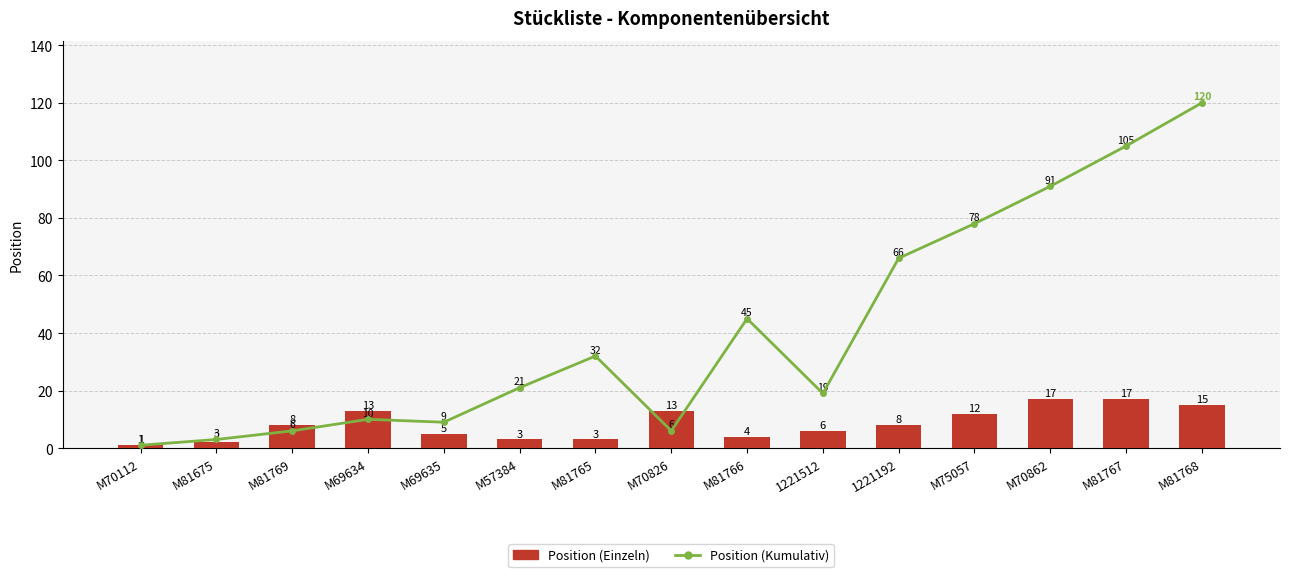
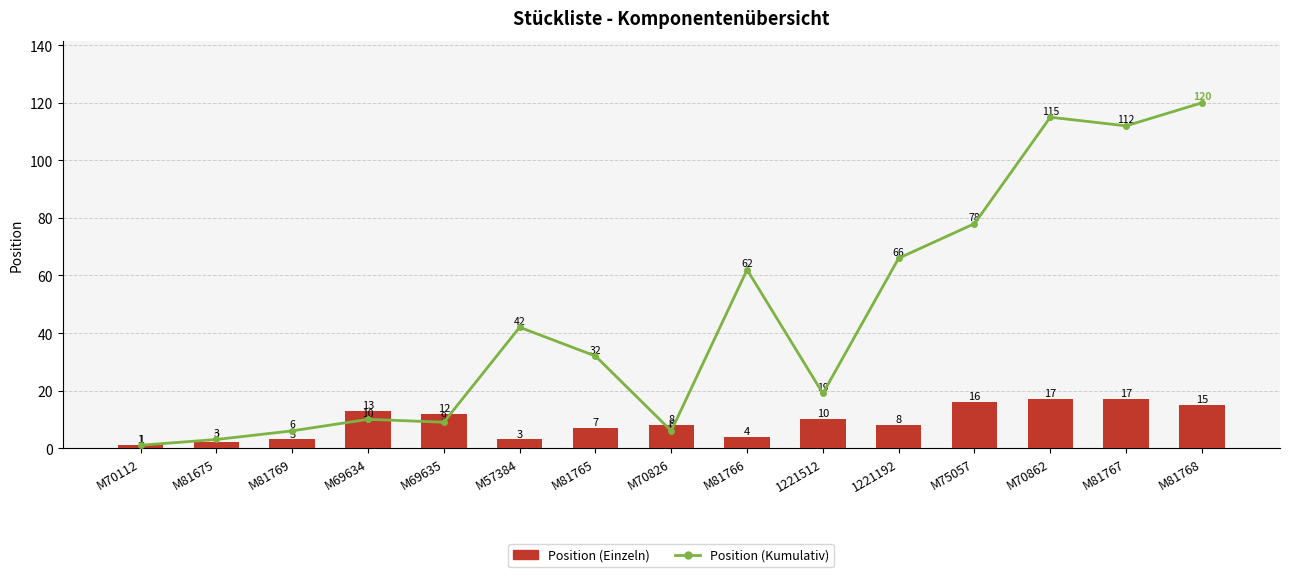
  {
    "Position (Einzeln)": {
-     "M81769": 8,
-     "M69635": 5,
+     "M81769": 3,
+     "M69635": 12,
      "M57384": 3,
-     "M81765": 3,
-     "M70826": 13,
+     "M81765": 7,
+     "M70826": 8,
      "M81766": 4,
-     "1221512": 6,
+     "1221512": 10,
      "1221192": 8,
-     "M75057": 12,
+     "M75057": 16,
      "M70862": 17,
      "M81767": 17,
      "M81768": 15
    },
    "Position (Kumulativ)": {
      "M69635": 9,
-     "M57384": 21,
+     "M57384": 42,
      "M81765": 32,
      "M70826": 6,
-     "M81766": 45,
+     "M81766": 62,
      "1221512": 19,
      "1221192": 66,
      "M75057": 78,
-     "M70862": 91,
-     "M81767": 105,
+     "M70862": 115,
+     "M81767": 112,
      "M81768": 120
    }
  }
